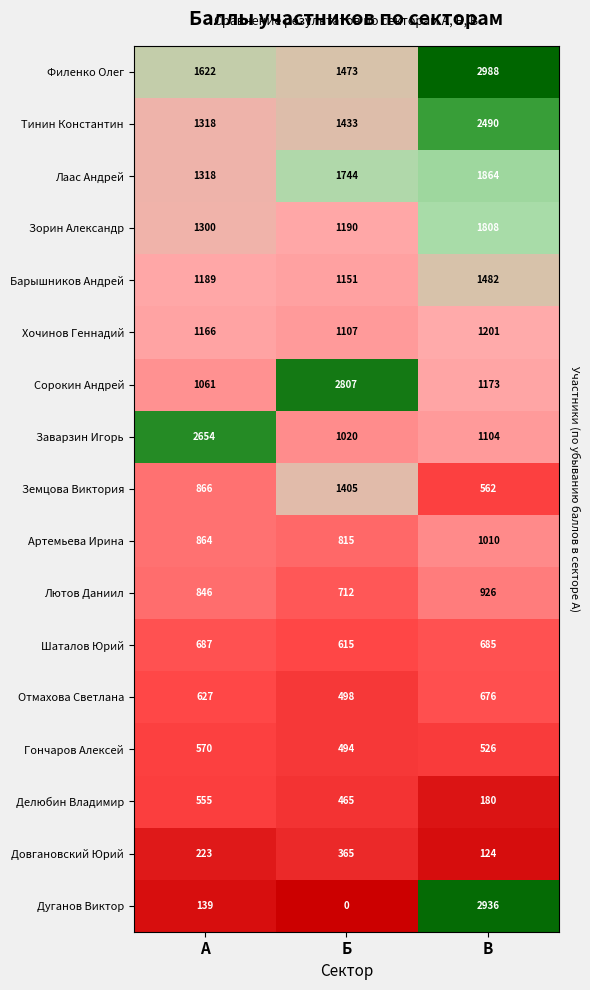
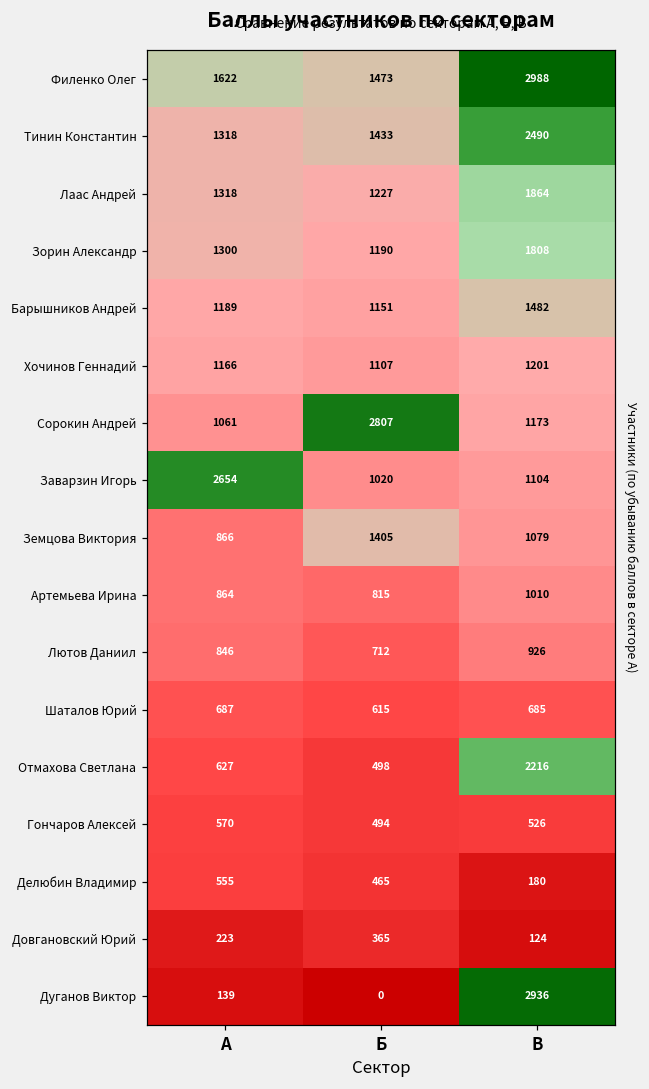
  {
    "Филенко Олег": {
      "А": 1622,
      "Б": 1473,
      "В": 2988
    },
    "Тинин Константин": {
      "А": 1318,
      "Б": 1433,
      "В": 2490
    },
    "Лаас Андрей": {
      "А": 1318,
-     "Б": 1744,
+     "Б": 1227,
      "В": 1864
    },
    "Зорин Александр": {
      "А": 1300,
      "Б": 1190,
      "В": 1808
    },
    "Барышников Андрей": {
      "А": 1189,
      "Б": 1151,
      "В": 1482
    },
    "Хочинов Геннадий": {
      "А": 1166,
      "Б": 1107,
      "В": 1201
    },
    "Сорокин Андрей": {
      "А": 1061,
      "Б": 2807,
      "В": 1173
    },
    "Заварзин Игорь": {
      "А": 2654,
      "Б": 1020,
      "В": 1104
    },
    "Земцова Виктория": {
      "А": 866,
      "Б": 1405,
-     "В": 562
+     "В": 1079
    },
    "Артемьева Ирина": {
      "А": 864,
      "Б": 815,
      "В": 1010
    },
    "Лютов Даниил": {
      "А": 846,
      "Б": 712,
      "В": 926
    },
    "Шаталов Юрий": {
      "А": 687,
      "Б": 615,
      "В": 685
    },
    "Отмахова Светлана": {
      "А": 627,
      "Б": 498,
-     "В": 676
+     "В": 2216
    },
    "Гончаров Алексей": {
      "А": 570,
      "Б": 494,
      "В": 526
    },
    "Делюбин Владимир": {
      "А": 555,
      "Б": 465,
      "В": 180
    },
    "Довгановский Юрий": {
      "А": 223,
      "Б": 365,
      "В": 124
    },
    "Дуганов Виктор": {
      "А": 139,
      "Б": 0,
      "В": 2936
    }
  }
